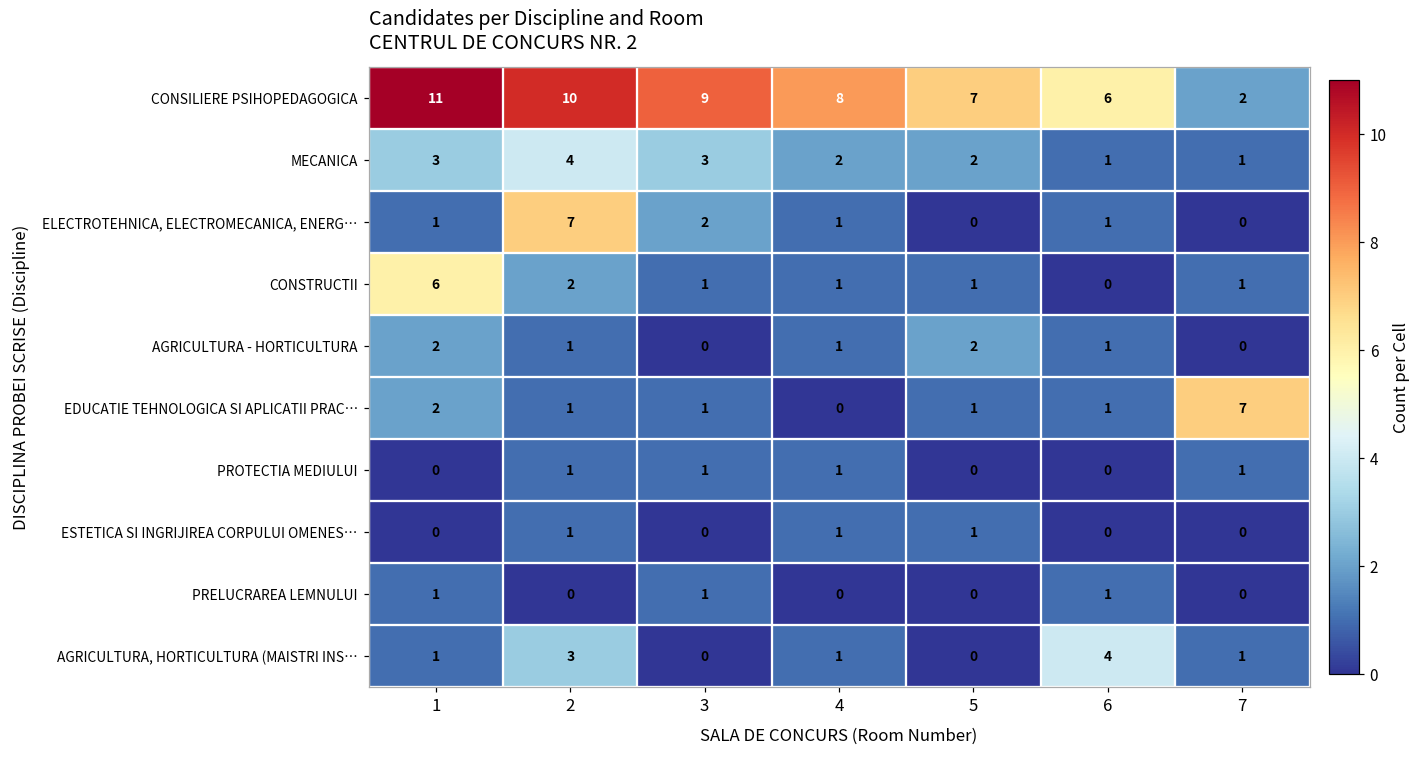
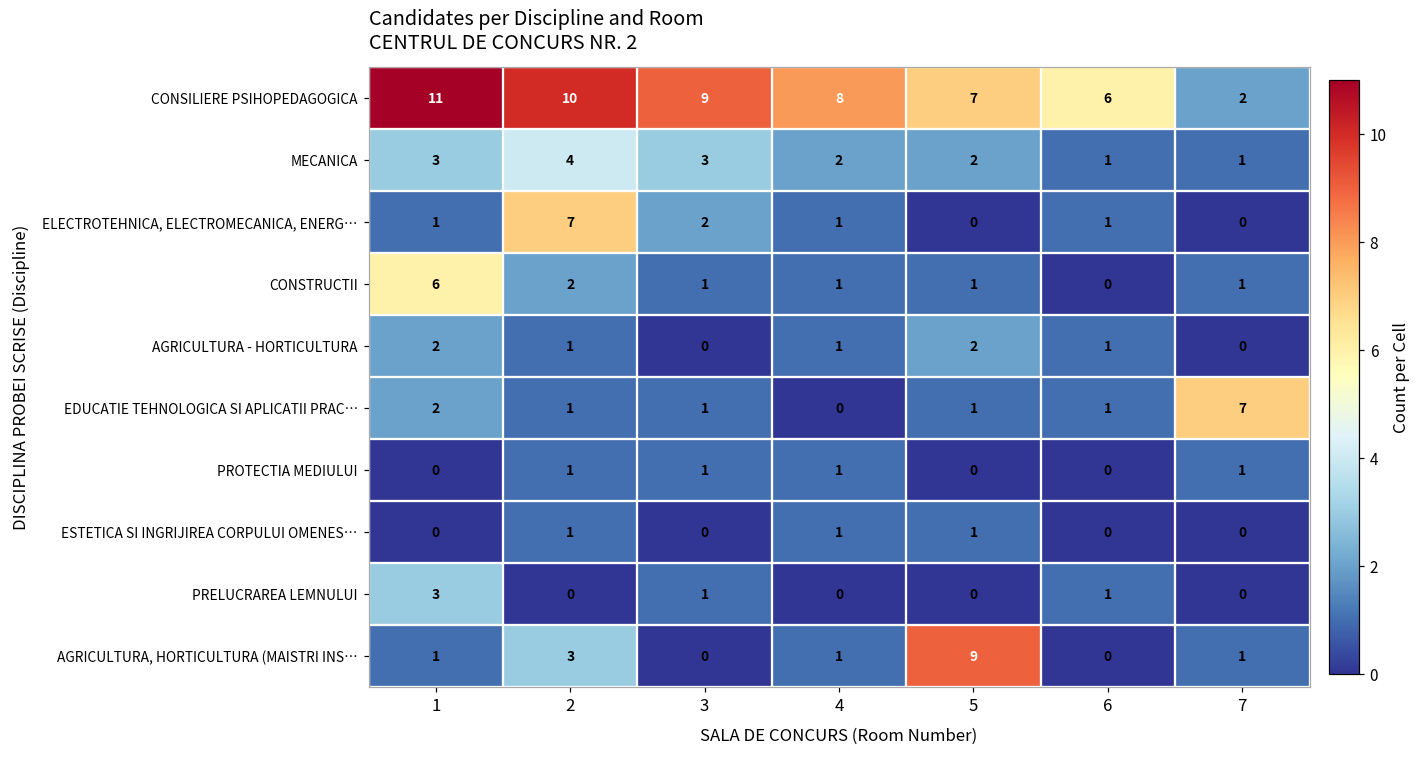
  {
    "CONSILIERE PSIHOPEDAGOGICA": {
      "1": 11,
      "2": 10,
      "3": 9,
      "4": 8,
      "5": 7,
      "6": 6,
      "7": 2
    },
    "MECANICA": {
      "1": 3,
      "2": 4,
      "3": 3,
      "4": 2,
      "5": 2,
      "6": 1,
      "7": 1
    },
    "ELECTROTEHNICA, ELECTROMECANICA, ENERG…": {
      "1": 1,
      "2": 7,
      "3": 2,
      "4": 1,
      "5": 0,
      "6": 1,
      "7": 0
    },
    "CONSTRUCTII": {
      "1": 6,
      "2": 2,
      "3": 1,
      "4": 1,
      "5": 1,
      "6": 0,
      "7": 1
    },
    "AGRICULTURA - HORTICULTURA": {
      "1": 2,
      "2": 1,
      "3": 0,
      "4": 1,
      "5": 2,
      "6": 1,
      "7": 0
    },
    "EDUCATIE TEHNOLOGICA SI APLICATII PRAC…": {
      "1": 2,
      "2": 1,
      "3": 1,
      "4": 0,
      "5": 1,
      "6": 1,
      "7": 7
    },
    "PROTECTIA MEDIULUI": {
      "1": 0,
      "2": 1,
      "3": 1,
      "4": 1,
      "5": 0,
      "6": 0,
      "7": 1
    },
    "ESTETICA SI INGRIJIREA CORPULUI OMENES…": {
      "1": 0,
      "2": 1,
      "3": 0,
      "4": 1,
      "5": 1,
      "6": 0,
      "7": 0
    },
    "PRELUCRAREA LEMNULUI": {
-     "1": 1,
+     "1": 3,
      "2": 0,
      "3": 1,
      "4": 0,
      "5": 0,
      "6": 1,
      "7": 0
    },
    "AGRICULTURA, HORTICULTURA (MAISTRI INS…": {
      "1": 1,
      "2": 3,
      "3": 0,
      "4": 1,
-     "5": 0,
-     "6": 4,
+     "5": 9,
+     "6": 0,
      "7": 1
    }
  }
